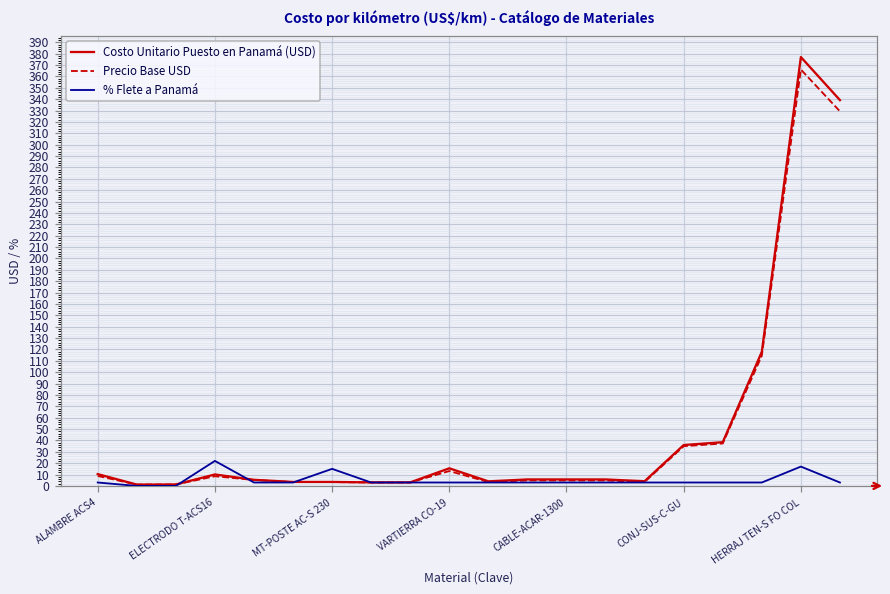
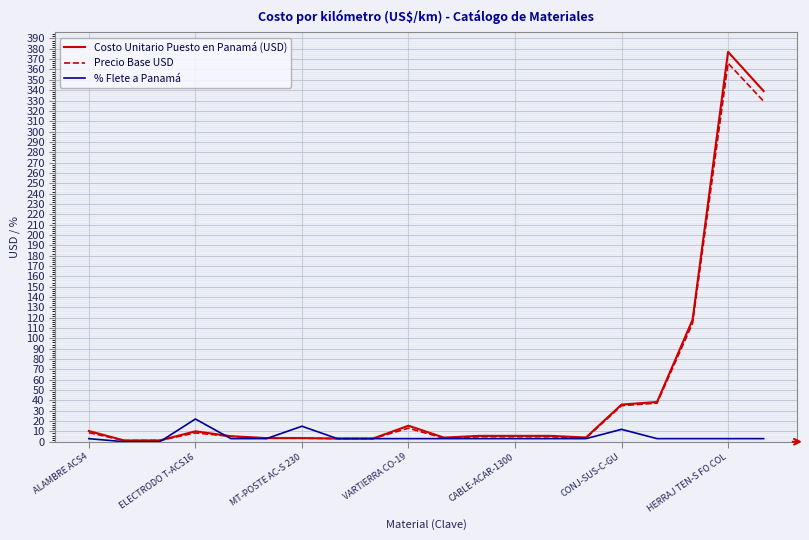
  {
    "% Flete a Panamá": {
      "ALAMBRE ACS4": 3,
      "ELECTRODO T-ACS16": 22,
      "MT-POSTE AC-S 230": 15,
      "VARTIERRA CO-19": 3,
-     "CONJ-SUS-C-GU": 3,
-     "HERRAJ TEN-S FO COL": 17
+     "CONJ-SUS-C-GU": 12,
+     "HERRAJ TEN-S FO COL": 3
    }
  }
